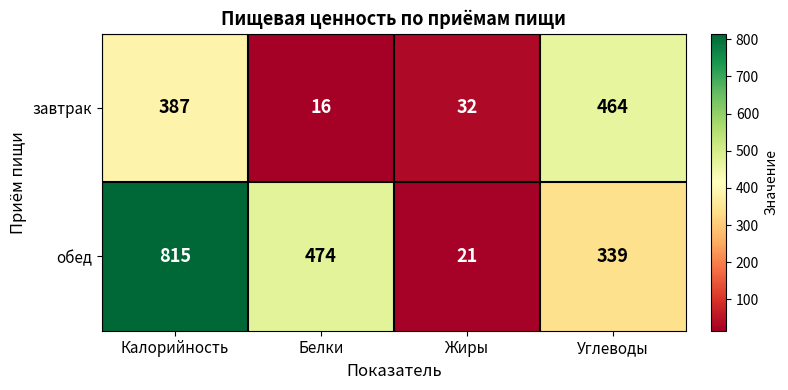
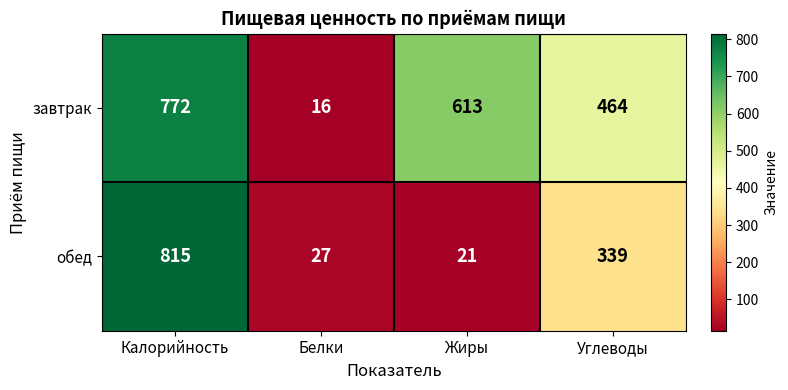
  {
    "завтрак": {
-     "Калорийность": 387,
+     "Калорийность": 772,
      "Белки": 16,
-     "Жиры": 32,
+     "Жиры": 613,
      "Углеводы": 464
    },
    "обед": {
      "Калорийность": 815,
-     "Белки": 474,
+     "Белки": 27,
      "Жиры": 21,
      "Углеводы": 339
    }
  }
